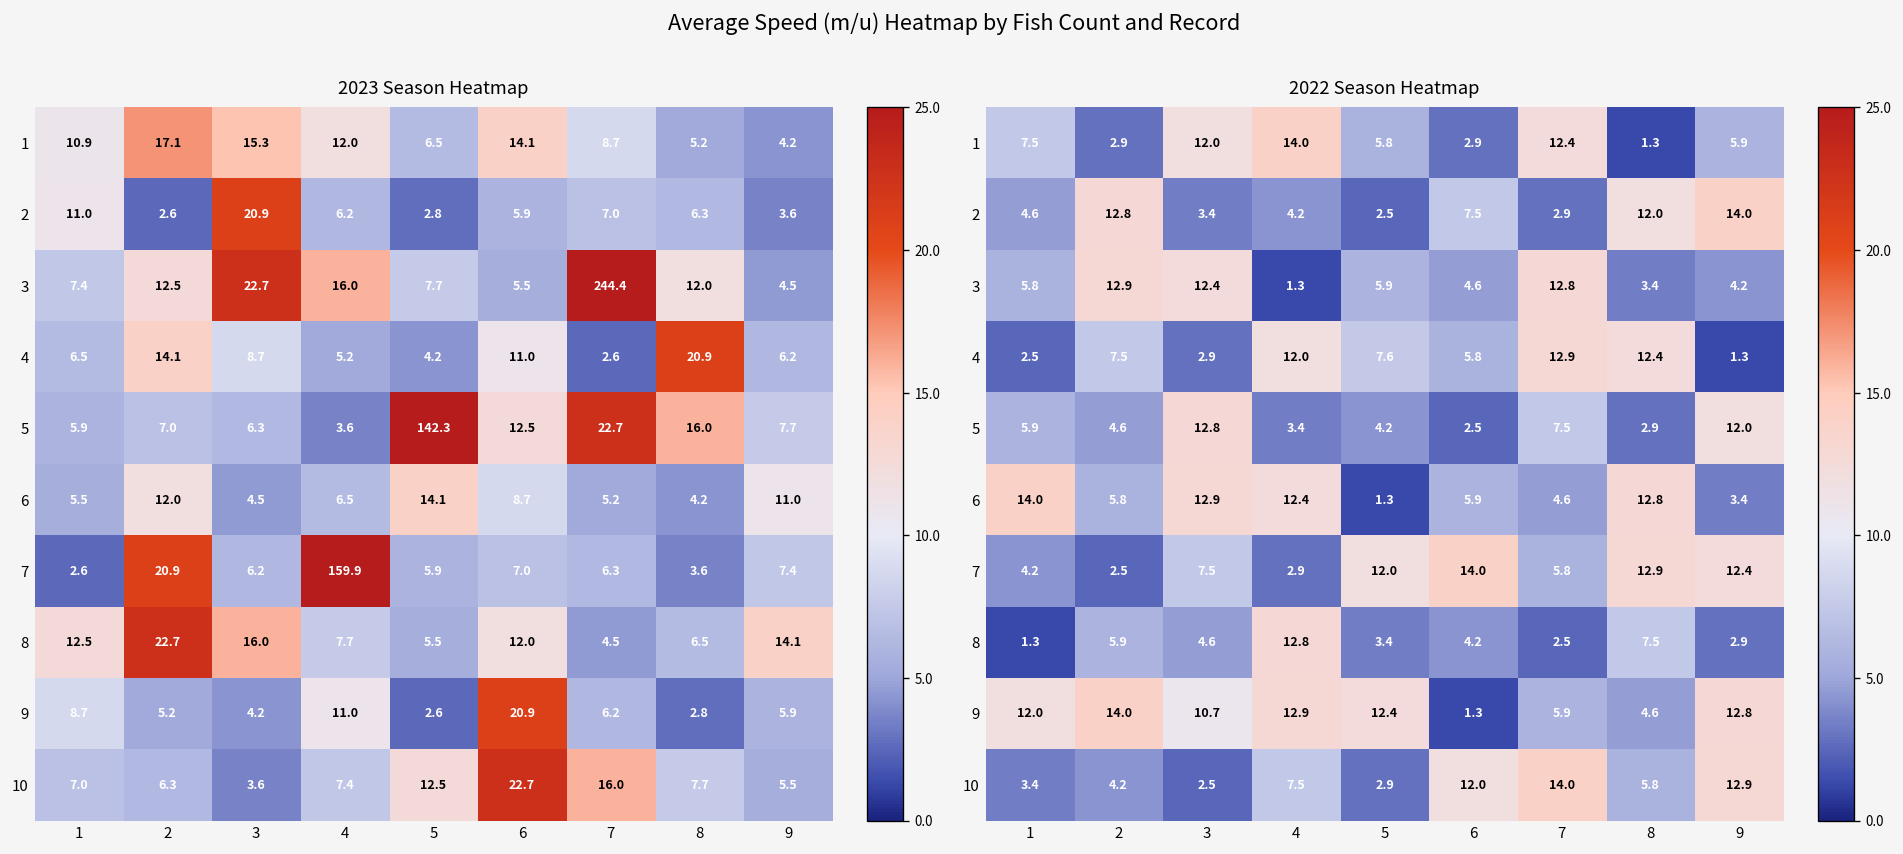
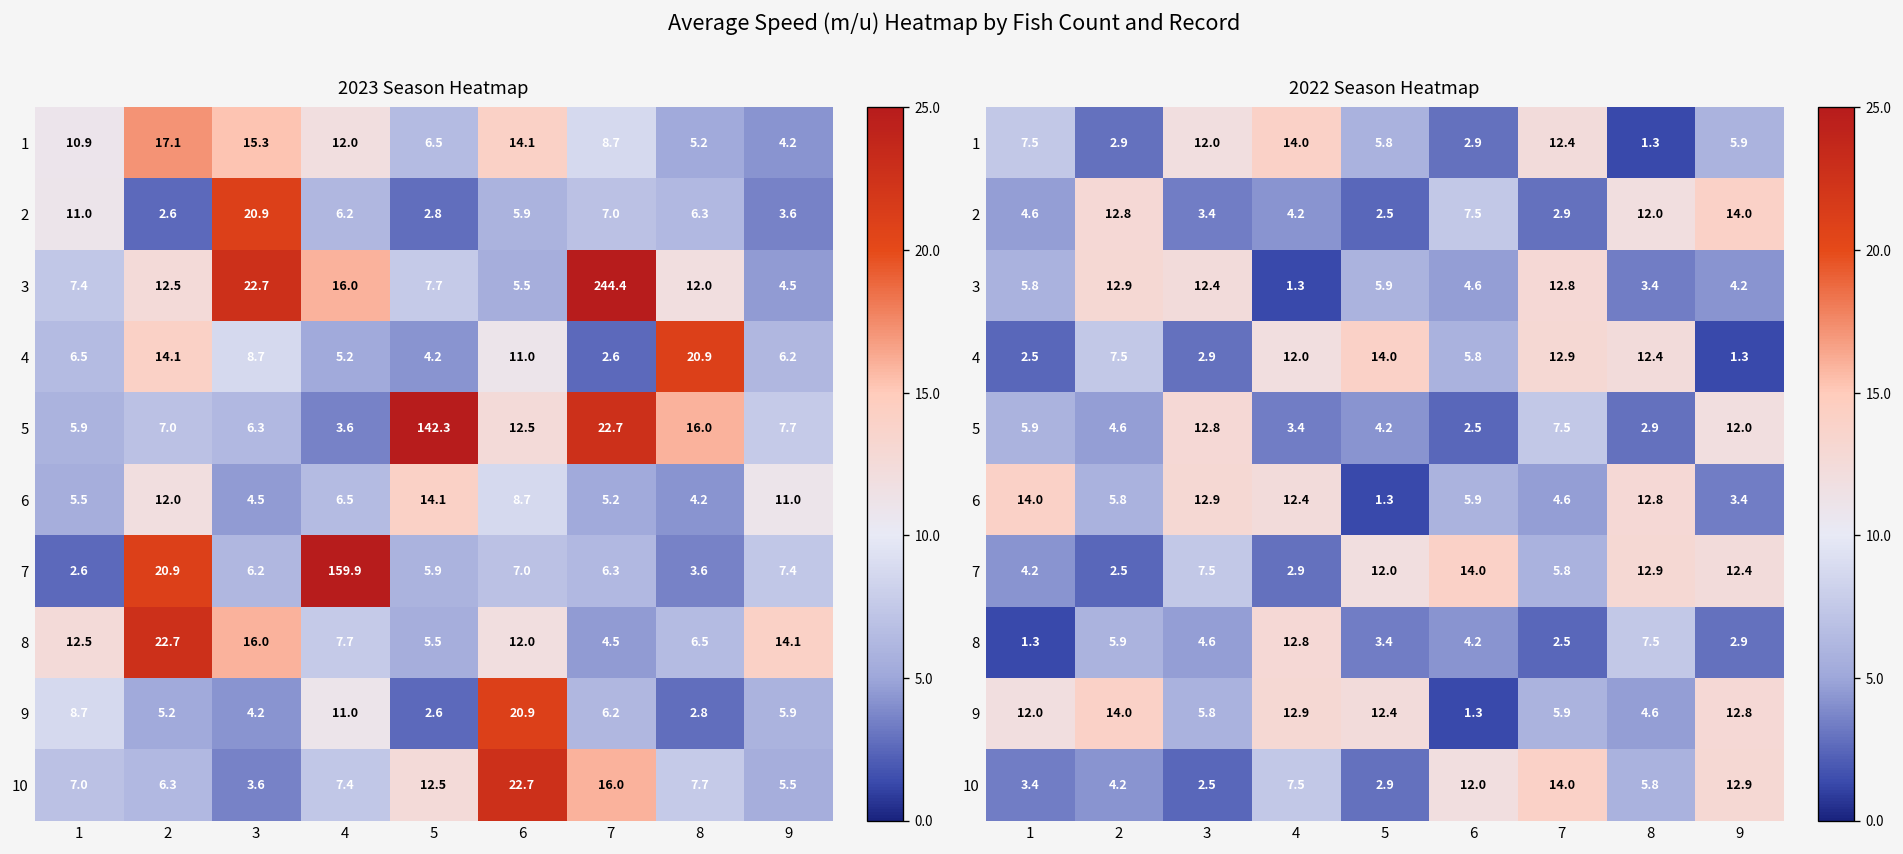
  {
    "2023 Season Heatmap": {
      "1": {
        "1": 10.9,
        "2": 17.1,
        "3": 15.3,
        "4": 12.0,
        "5": 6.5,
        "6": 14.1,
        "8": 5.2,
        "9": 4.2
      },
      "2": {
        "1": 11.0,
        "2": 2.6,
        "3": 20.9,
        "4": 6.2,
        "5": 2.8,
        "6": 5.9,
        "7": 7.0,
        "8": 6.3,
        "9": 3.6
      },
      "3": {
        "1": 7.4,
        "2": 12.5,
        "3": 22.7,
        "4": 16.0,
        "5": 7.7,
        "6": 5.5,
        "7": 244.4,
        "8": 12.0,
        "9": 4.5
      },
      "4": {
        "1": 6.5,
        "2": 14.1,
        "4": 5.2,
        "5": 4.2,
        "6": 11.0,
        "7": 2.6,
        "8": 20.9,
        "9": 6.2
      },
      "5": {
        "1": 5.9,
        "2": 7.0,
        "3": 6.3,
        "4": 3.6,
        "5": 142.3,
        "6": 12.5,
        "7": 22.7,
        "8": 16.0,
        "9": 7.7
      },
      "6": {
        "1": 5.5,
        "2": 12.0,
        "3": 4.5,
        "4": 6.5,
        "5": 14.1,
        "7": 5.2,
        "8": 4.2,
        "9": 11.0
      },
      "7": {
        "1": 2.6,
        "2": 20.9,
        "3": 6.2,
        "4": 159.9,
        "5": 5.9,
        "6": 7.0,
        "7": 6.3,
        "8": 3.6,
        "9": 7.4
      },
      "8": {
        "1": 12.5,
        "2": 22.7,
        "3": 16.0,
        "4": 7.7,
        "5": 5.5,
        "6": 12.0,
        "7": 4.5,
        "8": 6.5,
        "9": 14.1
      },
      "9": {
        "2": 5.2,
        "3": 4.2,
        "4": 11.0,
        "5": 2.6,
        "6": 20.9,
        "7": 6.2,
        "8": 2.8,
        "9": 5.9
      },
      "10": {
        "1": 7.0,
        "2": 6.3,
        "3": 3.6,
        "4": 7.4,
        "5": 12.5,
        "6": 22.7,
        "7": 16.0,
        "8": 7.7,
        "9": 5.5
      }
    },
    "2022 Season Heatmap": {
      "1": {
        "1": 7.5,
        "2": 2.9,
        "3": 12.0,
        "4": 14.0,
        "5": 5.8,
        "6": 2.9,
        "7": 12.4,
        "8": 1.3,
        "9": 5.9
      },
      "2": {
        "1": 4.6,
        "2": 12.8,
        "3": 3.4,
        "4": 4.2,
        "5": 2.5,
        "6": 7.5,
        "7": 2.9,
        "8": 12.0,
        "9": 14.0
      },
      "3": {
        "1": 5.8,
        "2": 12.9,
        "3": 12.4,
        "4": 1.3,
        "5": 5.9,
        "6": 4.6,
        "7": 12.8,
        "8": 3.4,
        "9": 4.2
      },
      "4": {
        "1": 2.5,
        "2": 7.5,
        "3": 2.9,
        "4": 12.0,
-       "5": 7.6,
+       "5": 14.0,
        "6": 5.8,
        "7": 12.9,
        "8": 12.4,
        "9": 1.3
      },
      "5": {
        "1": 5.9,
        "2": 4.6,
        "3": 12.8,
        "4": 3.4,
        "5": 4.2,
        "6": 2.5,
        "7": 7.5,
        "8": 2.9,
        "9": 12.0
      },
      "6": {
        "1": 14.0,
        "2": 5.8,
        "3": 12.9,
        "4": 12.4,
        "5": 1.3,
        "6": 5.9,
        "7": 4.6,
        "8": 12.8,
        "9": 3.4
      },
      "7": {
        "1": 4.2,
        "2": 2.5,
        "3": 7.5,
        "4": 2.9,
        "5": 12.0,
        "6": 14.0,
        "7": 5.8,
        "8": 12.9,
        "9": 12.4
      },
      "8": {
        "1": 1.3,
        "2": 5.9,
        "3": 4.6,
        "4": 12.8,
        "5": 3.4,
        "6": 4.2,
        "7": 2.5,
        "8": 7.5,
        "9": 2.9
      },
      "9": {
        "1": 12.0,
        "2": 14.0,
-       "3": 10.7,
+       "3": 5.8,
        "4": 12.9,
        "5": 12.4,
        "6": 1.3,
        "7": 5.9,
        "8": 4.6,
        "9": 12.8
      },
      "10": {
        "1": 3.4,
        "2": 4.2,
        "3": 2.5,
        "4": 7.5,
        "5": 2.9,
        "6": 12.0,
        "7": 14.0,
        "8": 5.8,
        "9": 12.9
      }
    }
  }
